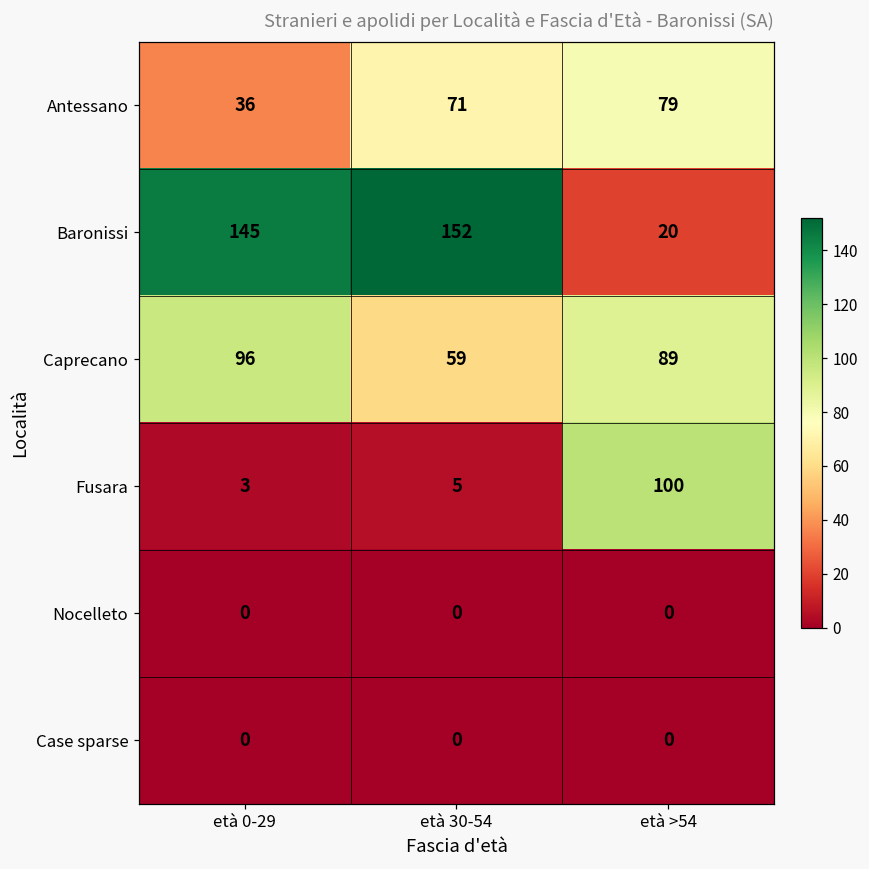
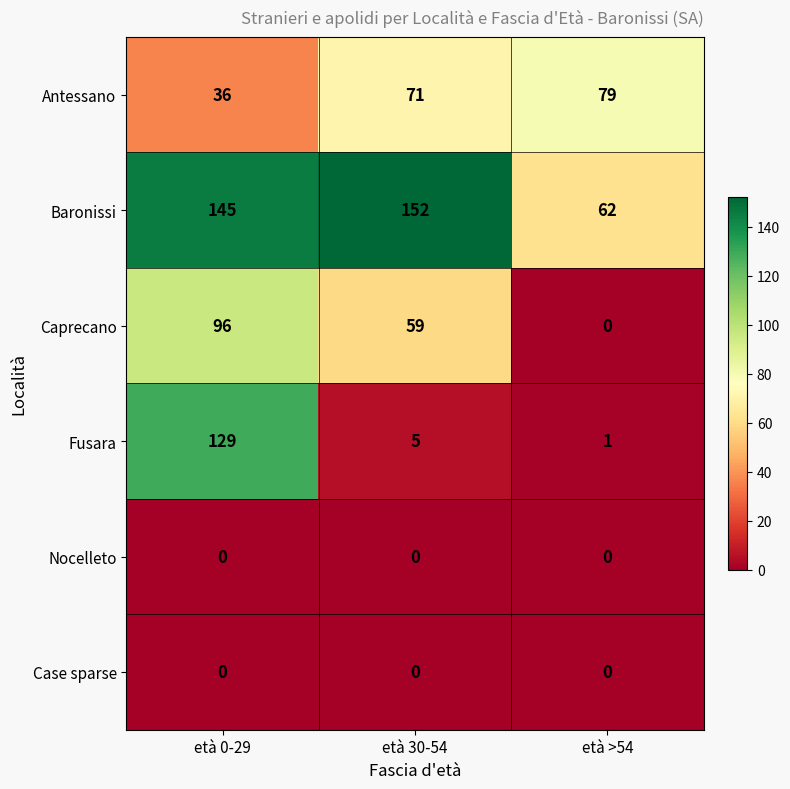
  {
    "Antessano": {
      "età 0-29": 36,
      "età 30-54": 71,
      "età >54": 79
    },
    "Baronissi": {
      "età 0-29": 145,
      "età 30-54": 152,
-     "età >54": 20
+     "età >54": 62
    },
    "Caprecano": {
      "età 0-29": 96,
      "età 30-54": 59,
-     "età >54": 89
+     "età >54": 0
    },
    "Fusara": {
-     "età 0-29": 3,
+     "età 0-29": 129,
      "età 30-54": 5,
-     "età >54": 100
+     "età >54": 1
    },
    "Nocelleto": {
      "età 0-29": 0,
      "età 30-54": 0,
      "età >54": 0
    },
    "Case sparse": {
      "età 0-29": 0,
      "età 30-54": 0,
      "età >54": 0
    }
  }
